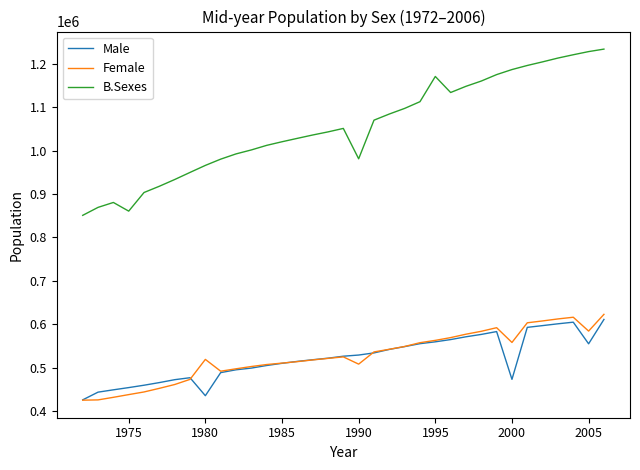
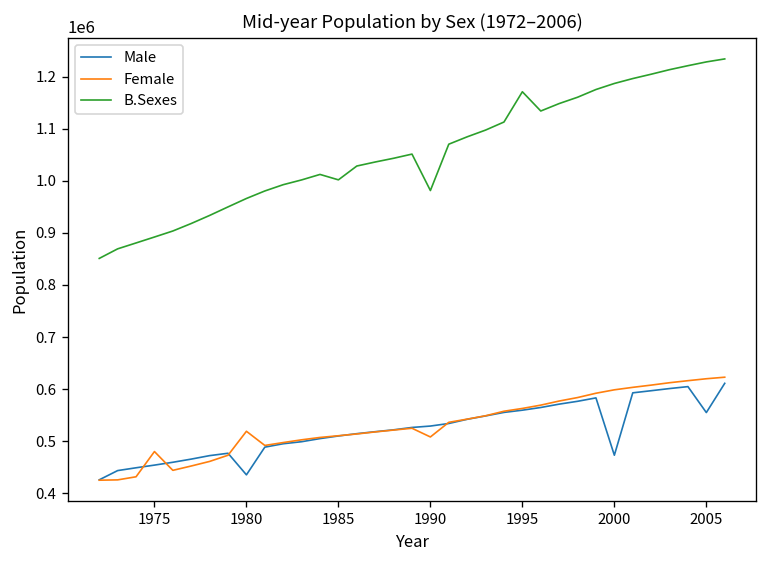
  {
    "Male": {
      "1975": 450000,
      "1980": 440000,
      "1990": 530000,
      "2000": 470000,
      "2005": 550000
    },
    "Female": {
-     "1975": 440000,
+     "1975": 480000,
      "1980": 520000,
      "1990": 510000,
-     "2000": 560000,
-     "2005": 580000
+     "2000": 600000,
+     "2005": 620000
    },
    "B.Sexes": {
-     "1975": 860000,
+     "1975": 890000,
      "1980": 970000,
-     "1985": 1020000,
+     "1985": 1000000,
      "1990": 980000,
      "1995": 1170000,
      "2000": 1190000,
      "2005": 1230000
    }
  }
